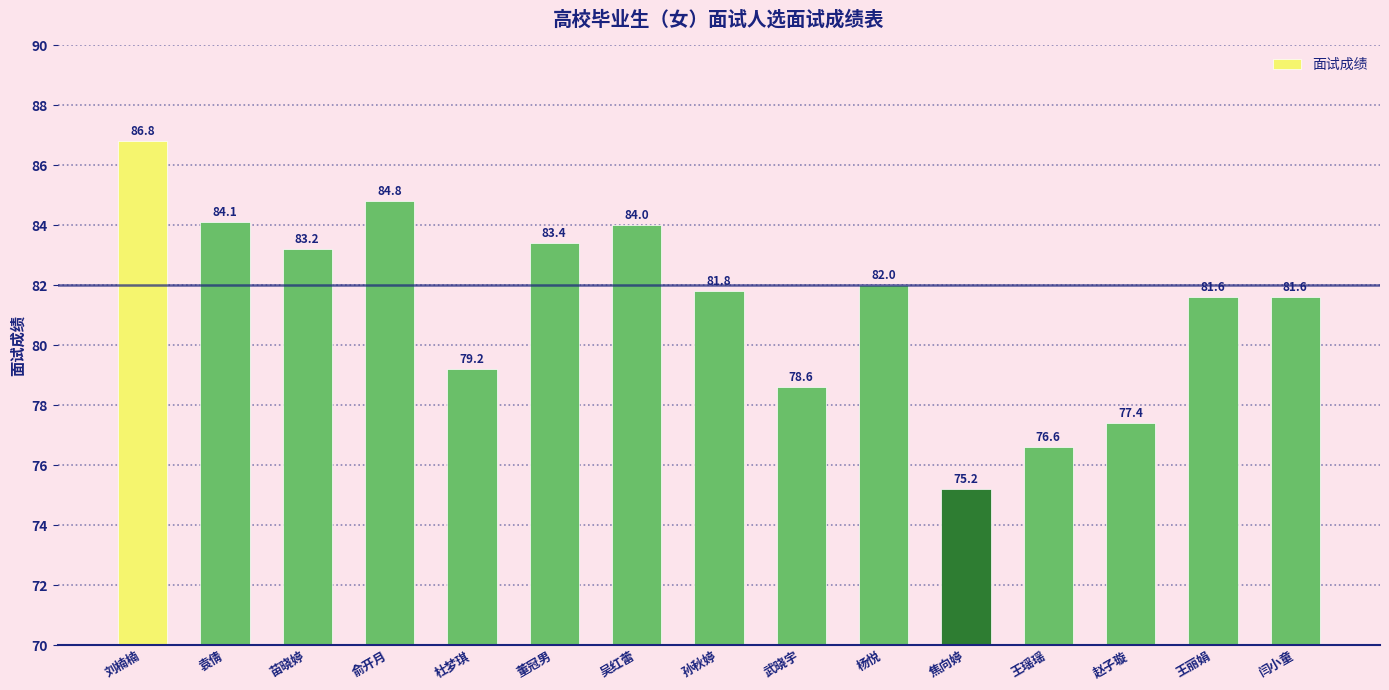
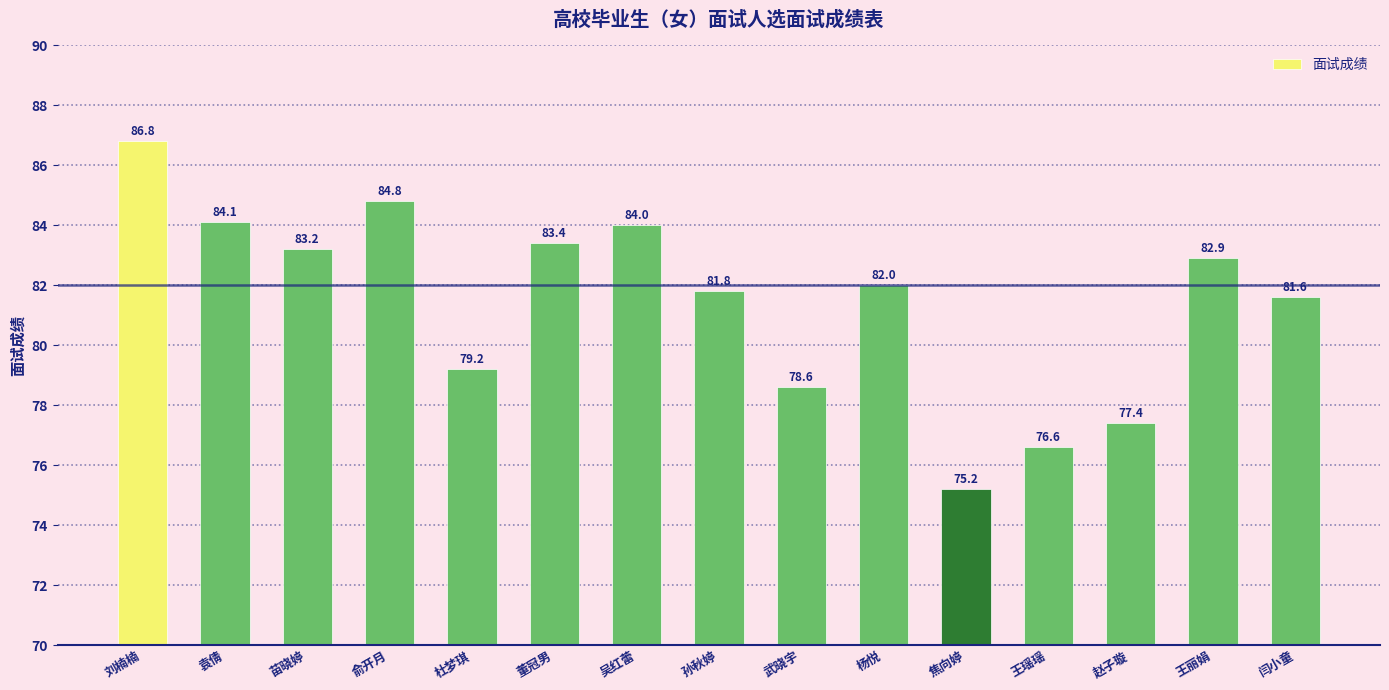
  {
    "刘楠楠": 86.8,
    "袁倩": 84.1,
    "苗晓婷": 83.2,
    "俞开月": 84.8,
    "杜梦琪": 79.2,
    "董冠男": 83.4,
    "吴红蕾": 84.0,
    "孙秋婷": 81.8,
    "武晓宇": 78.6,
    "杨悦": 82.0,
    "焦向婷": 75.2,
    "王瑶瑶": 76.6,
    "赵子璇": 77.4,
-   "王丽娟": 81.6,
+   "王丽娟": 82.9,
    "闫小童": 81.6
  }
